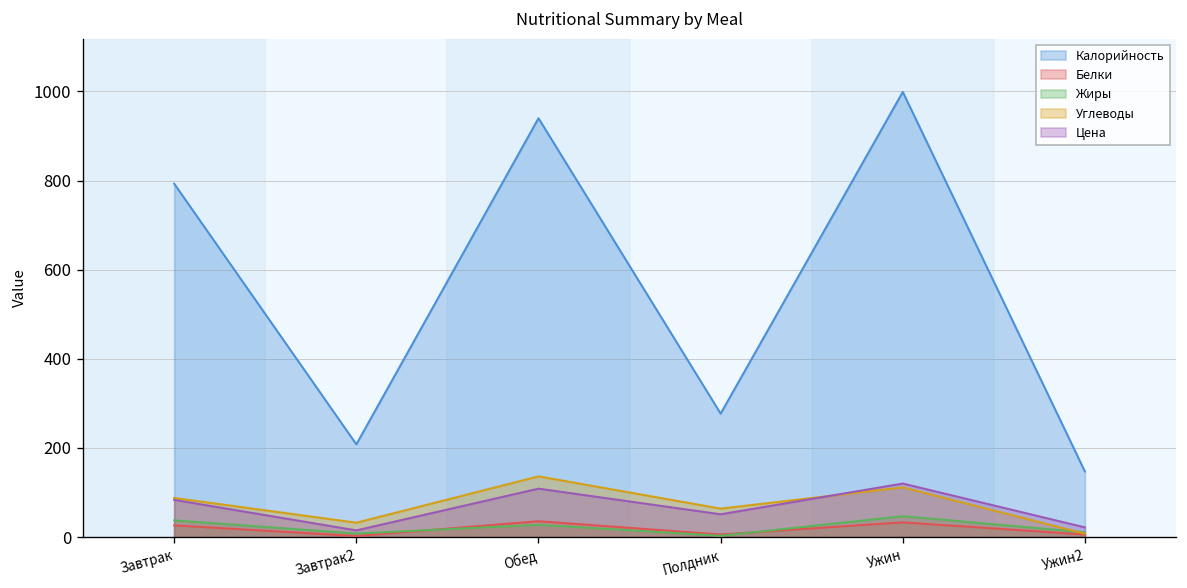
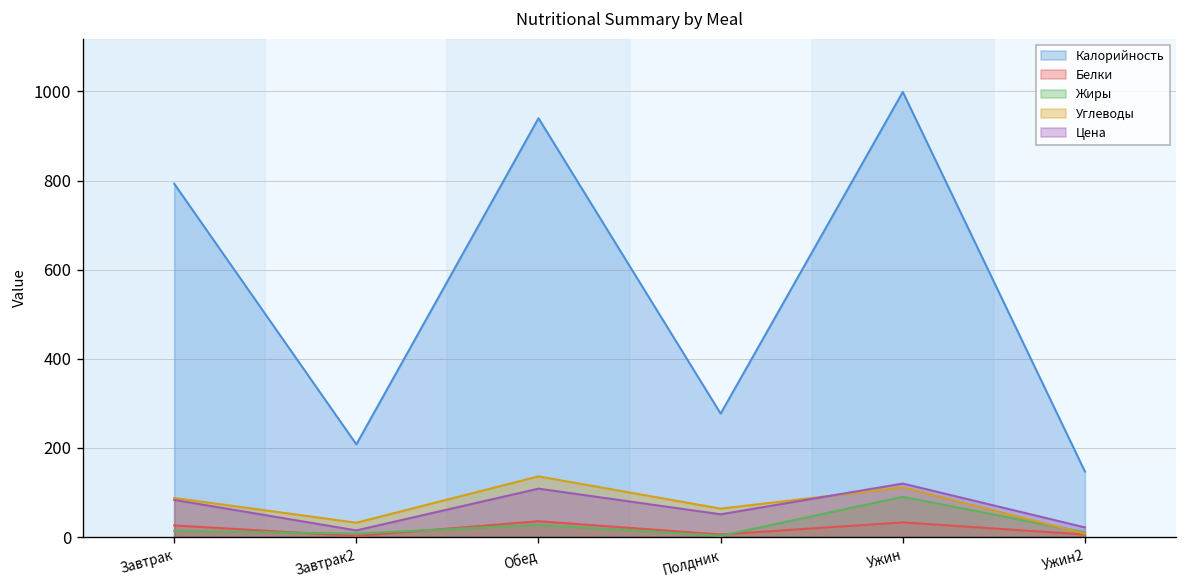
  {
    "Жиры": {
-     "Завтрак": 40,
+     "Завтрак": 10,
      "Обед": 30,
-     "Ужин": 50
+     "Ужин": 90
    }
  }
